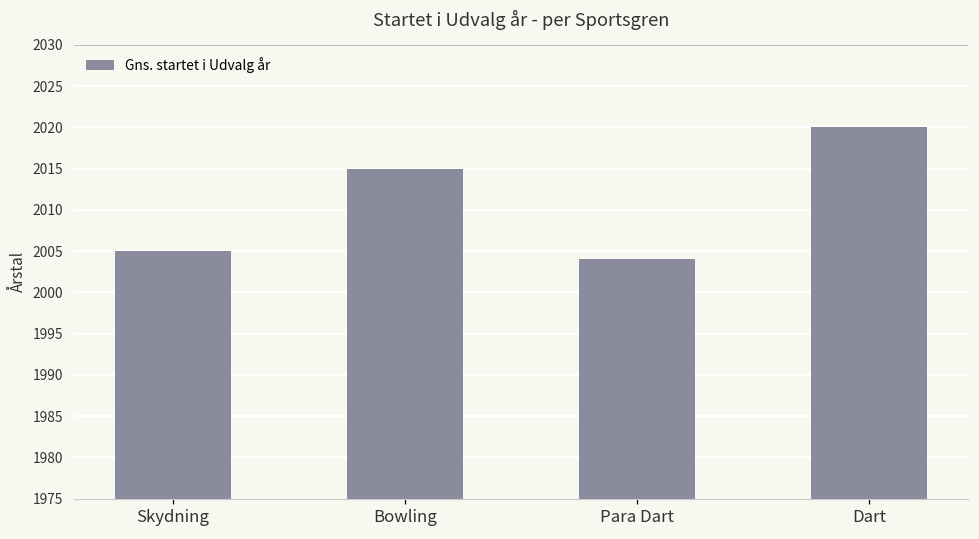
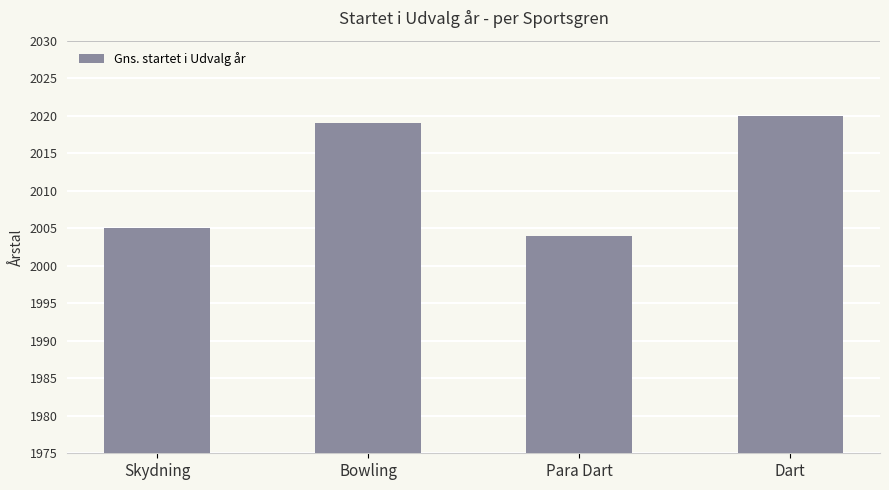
  {
    "Skydning": 2005,
-   "Bowling": 2015,
+   "Bowling": 2019,
    "Para Dart": 2004,
    "Dart": 2020
  }
